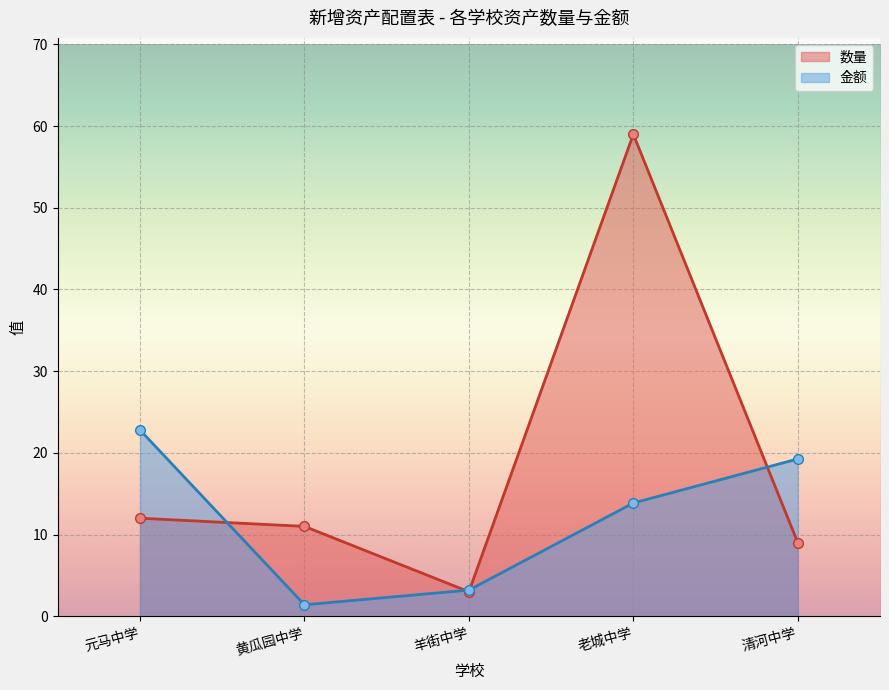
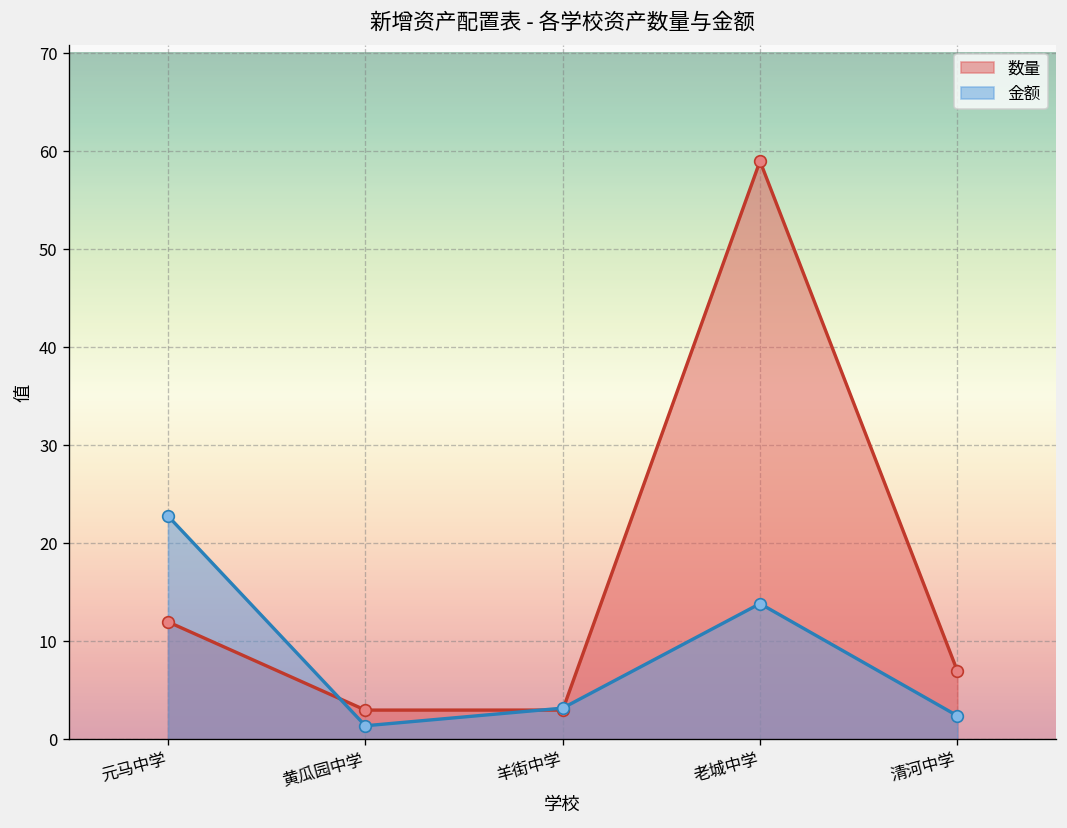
  {
    "数量": {
      "元马中学": 12,
-     "黄瓜园中学": 11,
+     "黄瓜园中学": 3,
      "老城中学": 59,
-     "清河中学": 9
+     "清河中学": 7
    },
    "金额": {
      "元马中学": 23,
      "黄瓜园中学": 1,
      "老城中学": 14,
-     "清河中学": 19
+     "清河中学": 2
    }
  }
